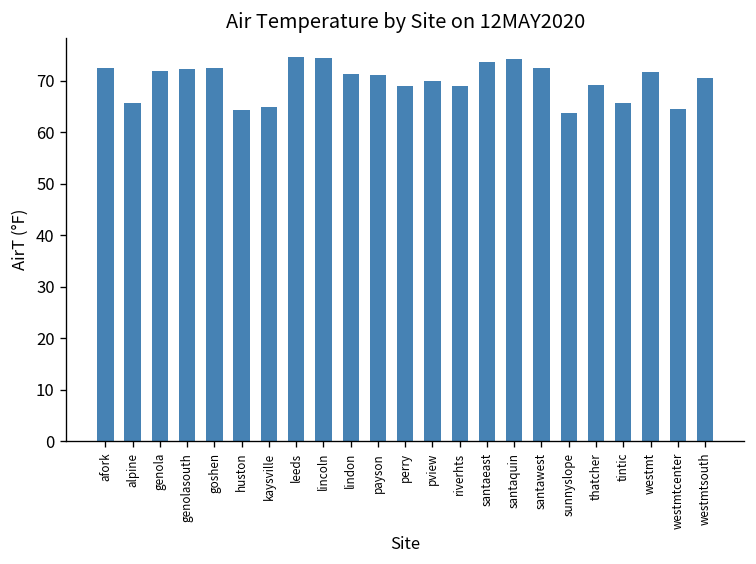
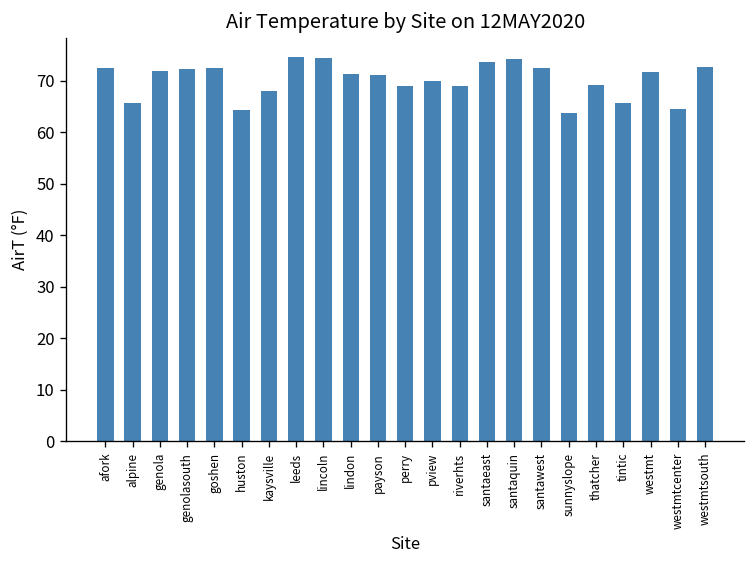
  {
    "afork": 73,
    "alpine": 66,
    "genola": 72,
    "genolasouth": 72,
    "goshen": 73,
    "huston": 64,
-   "kaysville": 65,
+   "kaysville": 68,
    "leeds": 75,
    "lincoln": 74,
    "lindon": 71,
    "payson": 71,
    "perry": 69,
    "pview": 70,
    "riverhts": 69,
    "santaeast": 74,
    "santaquin": 74,
    "santawest": 72,
    "sunnyslope": 64,
    "thatcher": 69,
    "tintic": 66,
    "westmt": 72,
    "westmtcenter": 64,
-   "westmtsouth": 71
+   "westmtsouth": 73
  }
